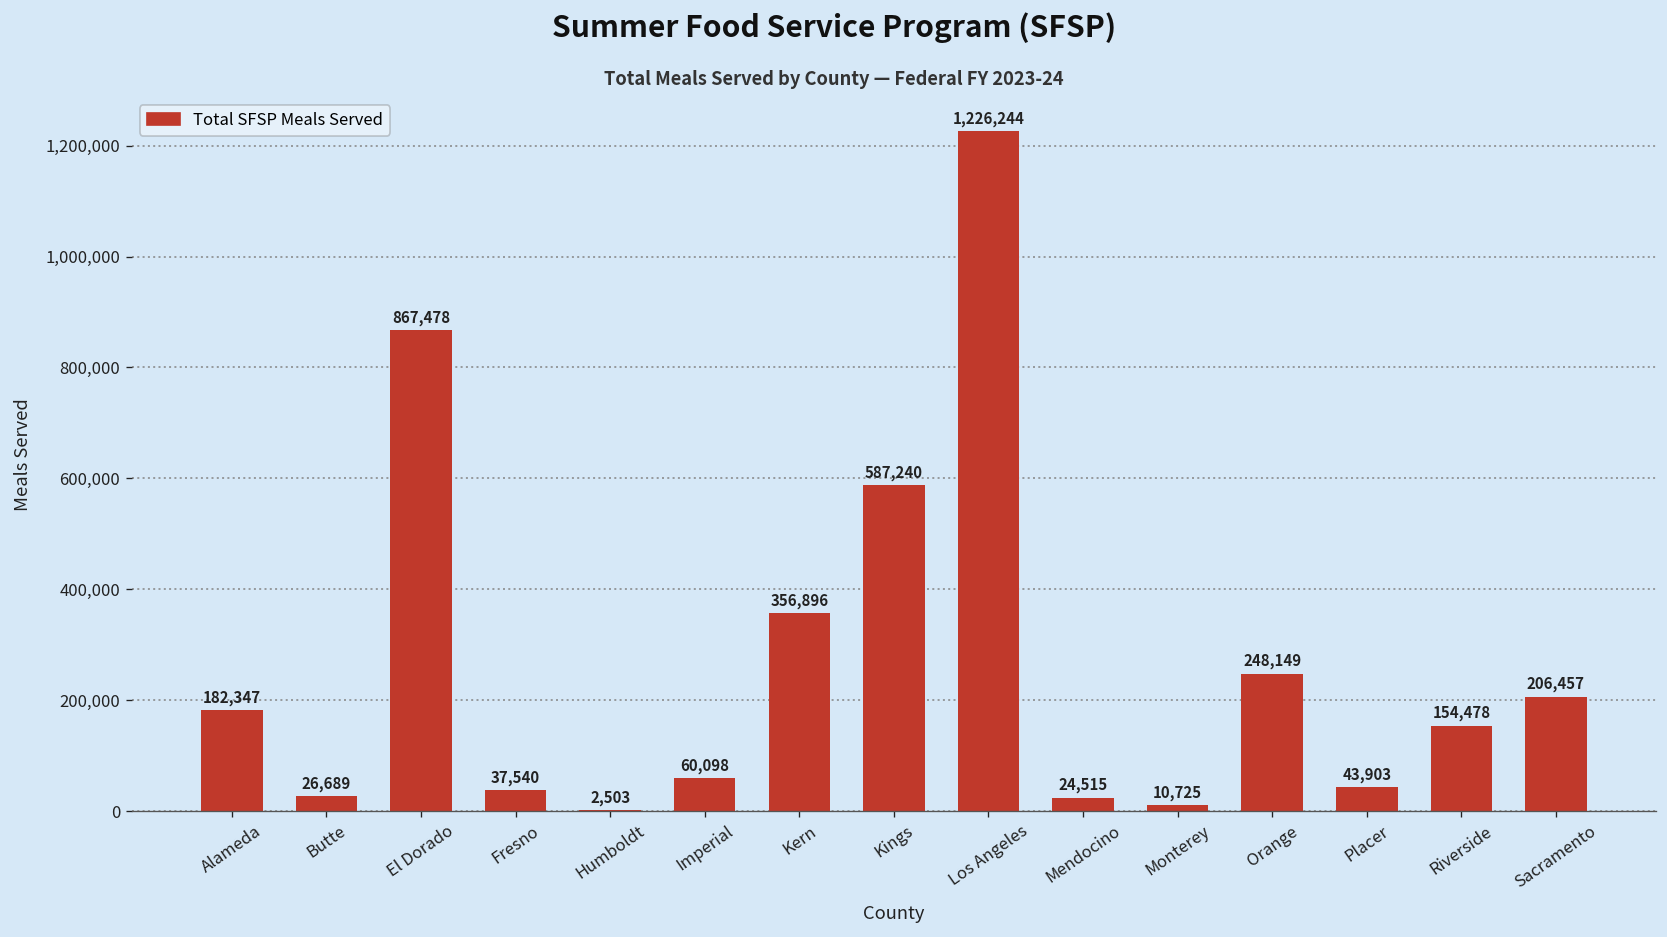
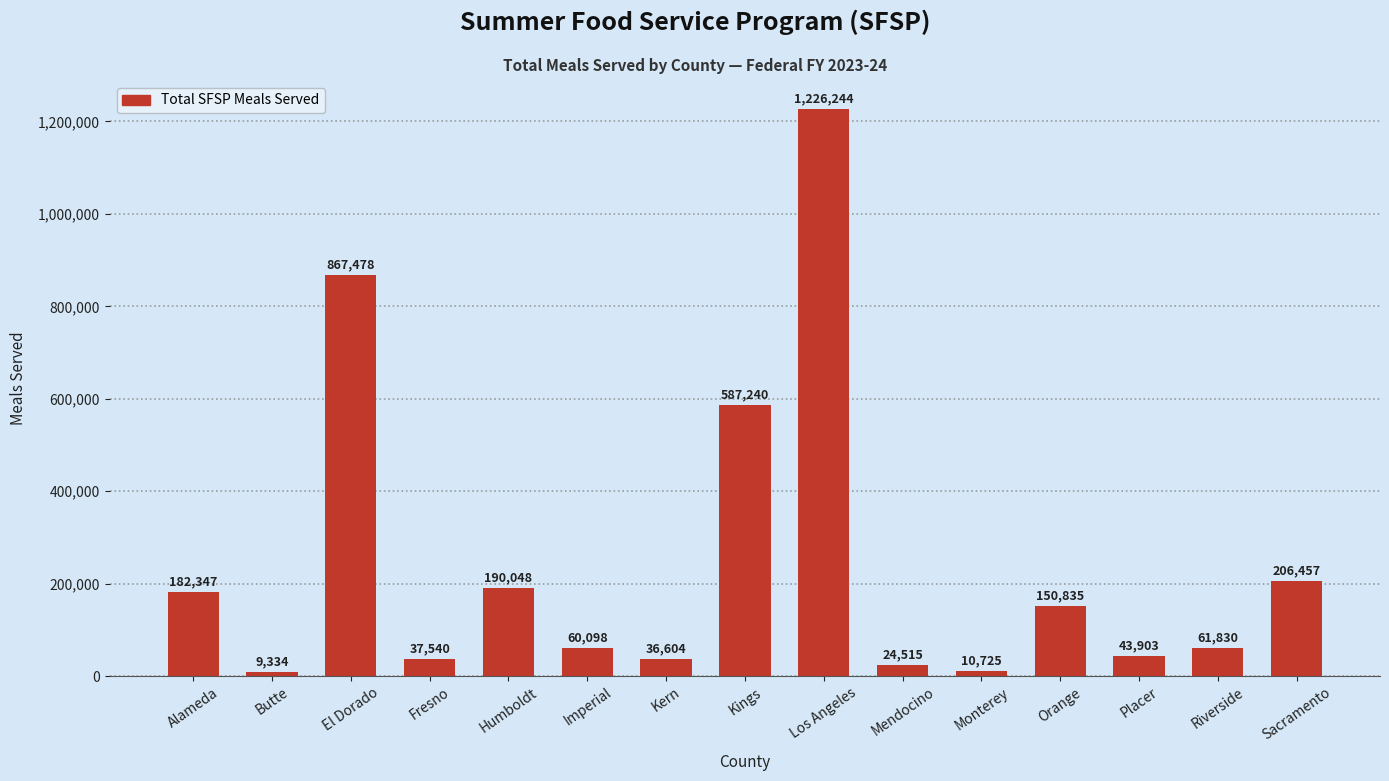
  {
    "Alameda": "182,347",
-   "Butte": "26,689",
+   "Butte": "9,334",
    "El Dorado": "867,478",
    "Fresno": "37,540",
-   "Humboldt": "2,503",
+   "Humboldt": "190,048",
    "Imperial": "60,098",
-   "Kern": "356,896",
+   "Kern": "36,604",
    "Kings": "587,240",
    "Los Angeles": "1,226,244",
    "Mendocino": "24,515",
    "Monterey": "10,725",
-   "Orange": "248,149",
+   "Orange": "150,835",
    "Placer": "43,903",
-   "Riverside": "154,478",
+   "Riverside": "61,830",
    "Sacramento": "206,457"
  }
